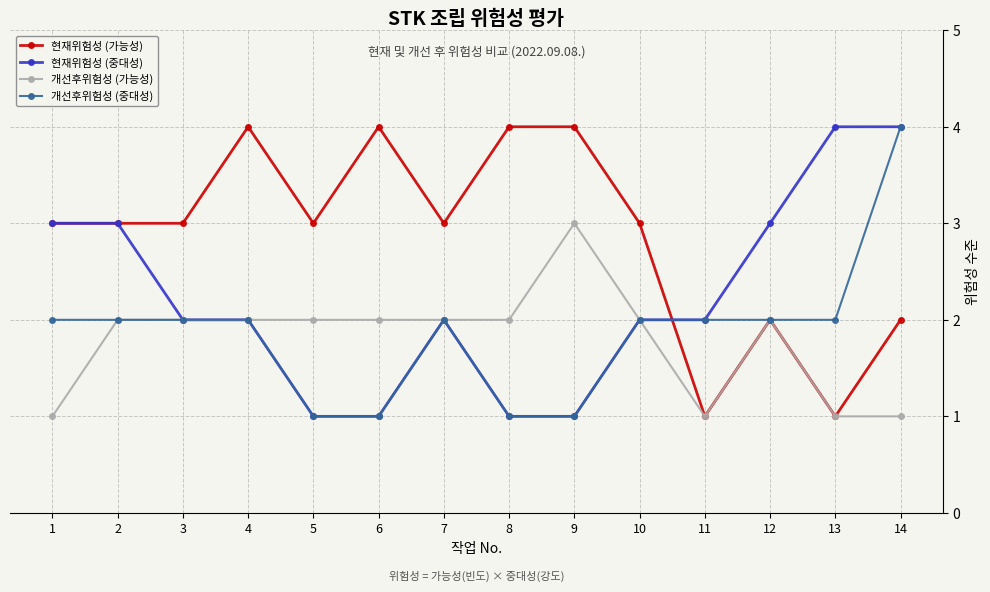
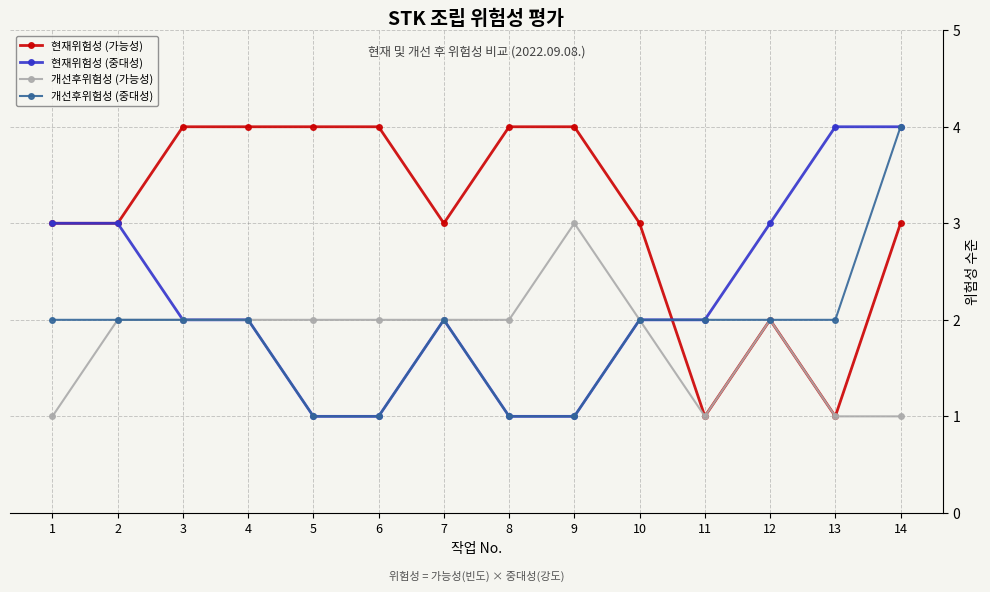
  {
    "현재위험성 (가능성)": {
-     "3": 3,
+     "3": 4,
      "4": 4,
-     "5": 3,
+     "5": 4,
      "6": 4,
      "7": 3,
      "8": 4,
      "9": 4,
      "10": 3,
-     "14": 2
+     "14": 3
    },
    "현재위험성 (중대성)": {
      "12": 3,
      "13": 4
    },
    "개선후위험성 (가능성)": {
      "1": 1,
      "5": 2,
      "6": 2,
      "8": 2,
      "9": 3,
      "14": 1
    },
    "개선후위험성 (중대성)": {
      "1": 2,
      "13": 2
    }
  }
